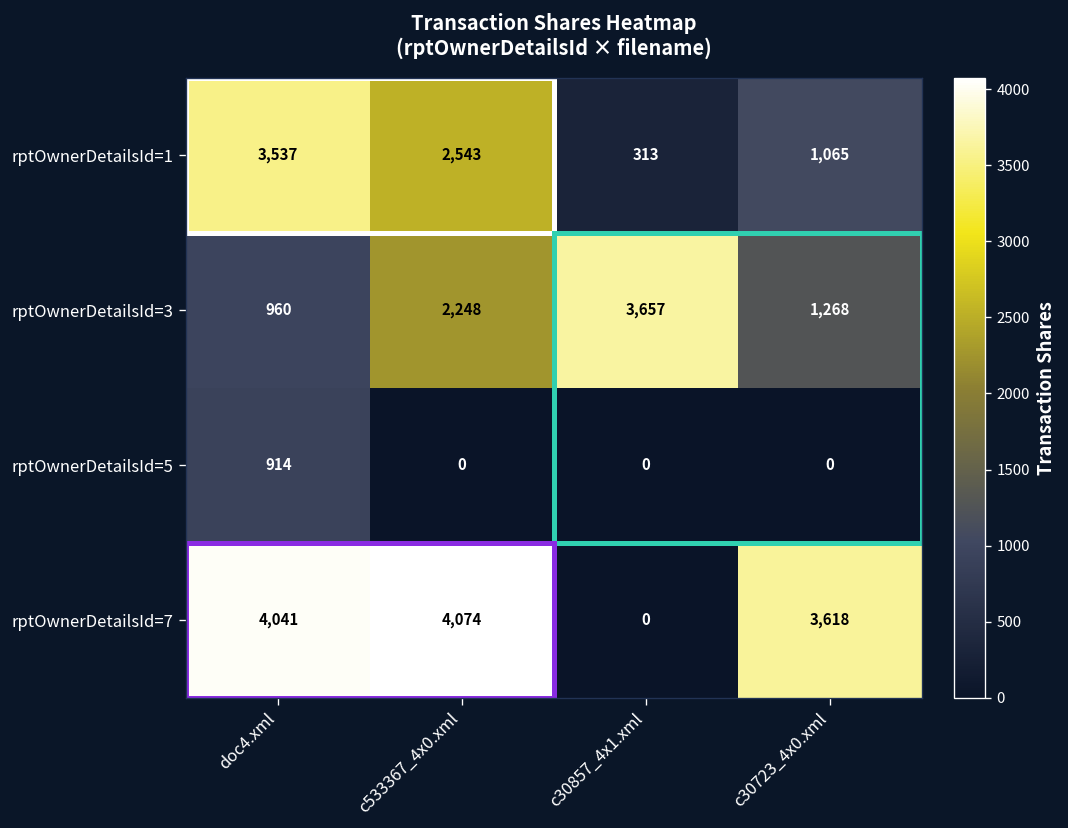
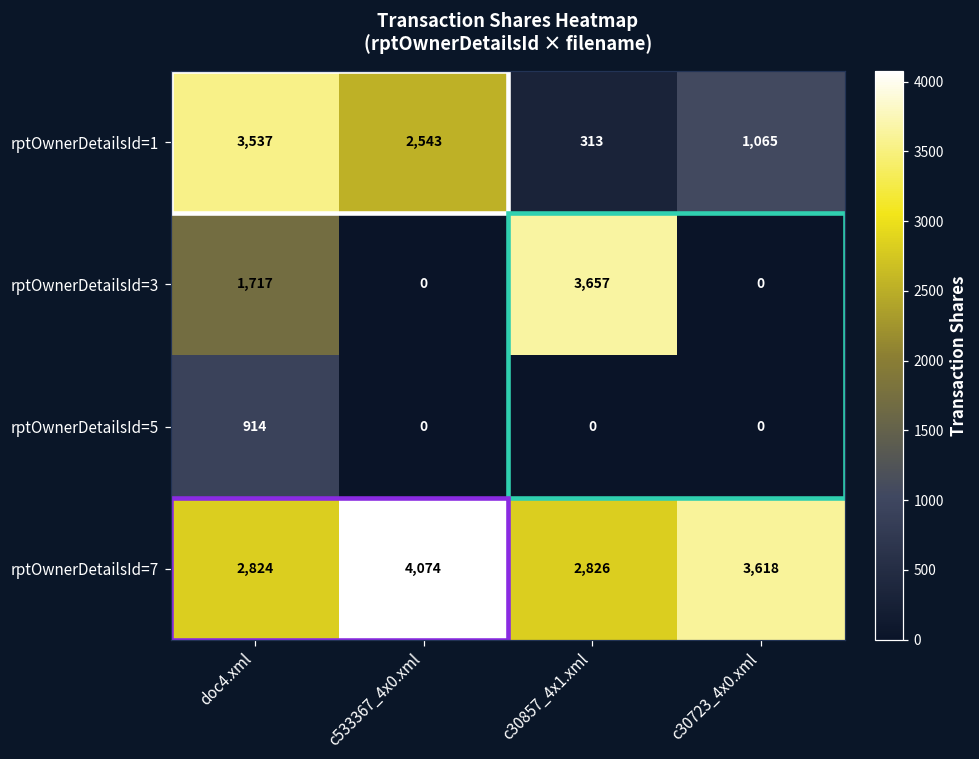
  {
    "rptOwnerDetailsId=1": {
      "doc4.xml": "3,537",
      "c533367_4x0.xml": "2,543",
      "c30857_4x1.xml": "313",
      "c30723_4x0.xml": "1,065"
    },
    "rptOwnerDetailsId=3": {
-     "doc4.xml": "960",
-     "c533367_4x0.xml": "2,248",
+     "doc4.xml": "1,717",
+     "c533367_4x0.xml": "0",
      "c30857_4x1.xml": "3,657",
-     "c30723_4x0.xml": "1,268"
+     "c30723_4x0.xml": "0"
    },
    "rptOwnerDetailsId=5": {
      "doc4.xml": "914",
      "c533367_4x0.xml": "0",
      "c30857_4x1.xml": "0",
      "c30723_4x0.xml": "0"
    },
    "rptOwnerDetailsId=7": {
-     "doc4.xml": "4,041",
+     "doc4.xml": "2,824",
      "c533367_4x0.xml": "4,074",
-     "c30857_4x1.xml": "0",
+     "c30857_4x1.xml": "2,826",
      "c30723_4x0.xml": "3,618"
    }
  }
